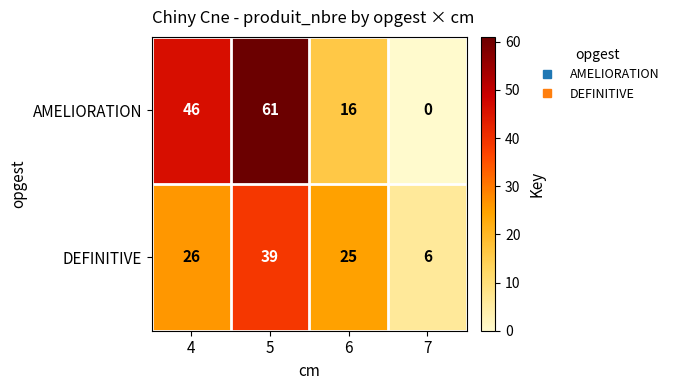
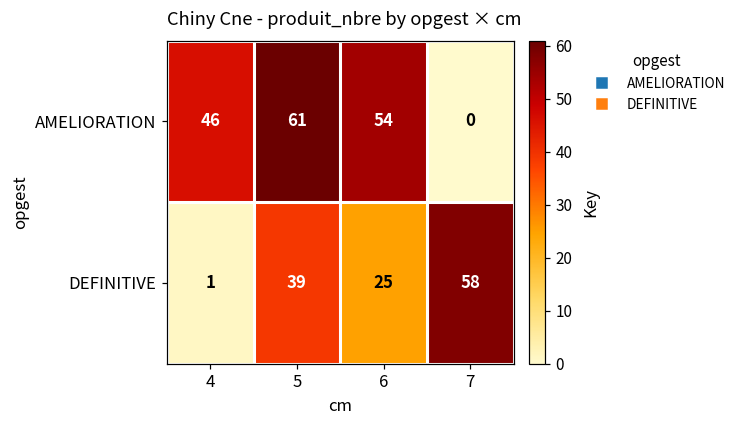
  {
    "AMELIORATION": {
      "4": 46,
      "5": 61,
-     "6": 16,
+     "6": 54,
      "7": 0
    },
    "DEFINITIVE": {
-     "4": 26,
+     "4": 1,
      "5": 39,
      "6": 25,
-     "7": 6
+     "7": 58
    }
  }
